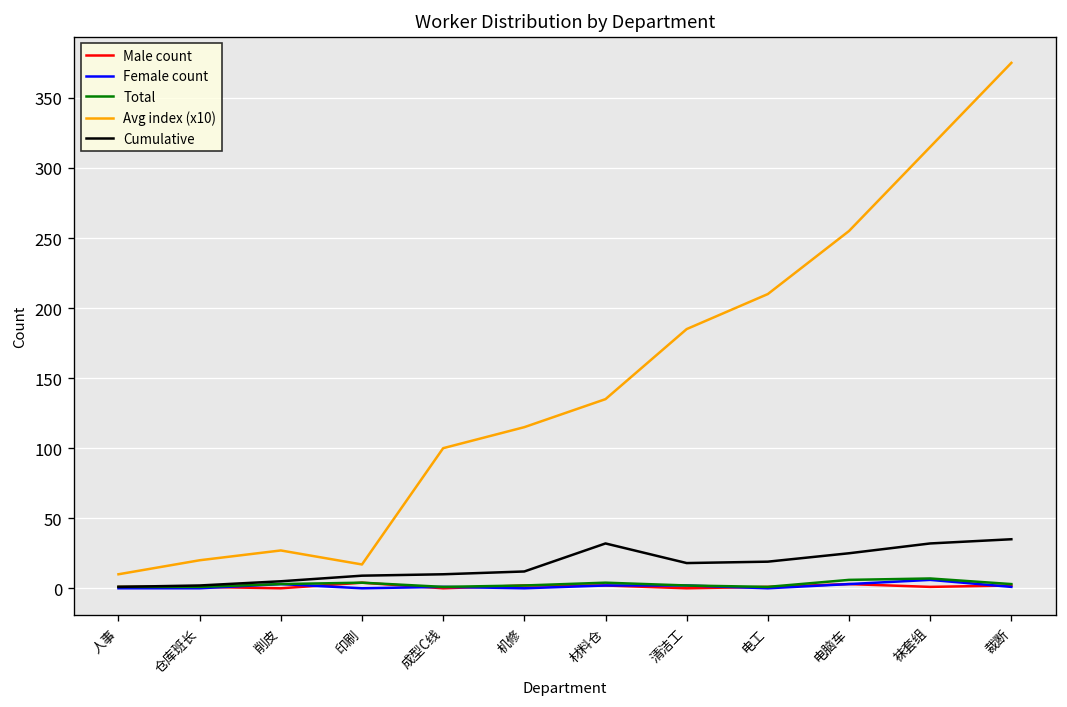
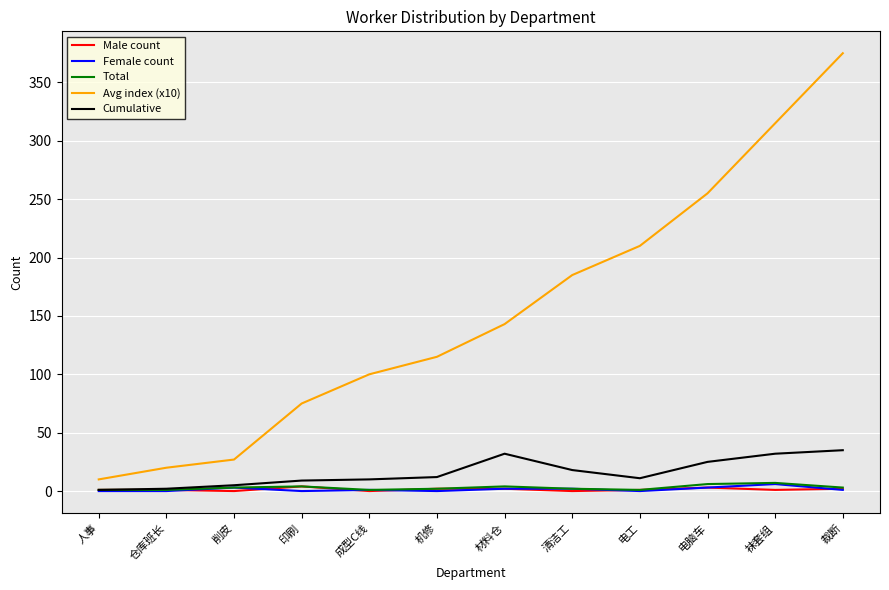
  {
    "Male count": {
      "削皮": 0,
      "袜套组": 1
    },
    "Female count": {
      "印刷": 0
    },
    "Total": {
      "电脑车": 6
    },
    "Avg index (x10)": {
      "人事": 10,
      "仓库班长": 20,
      "削皮": 27,
-     "印刷": 17,
+     "印刷": 75,
      "成型C线": 100,
      "机修": 115,
-     "材料仓": 135,
+     "材料仓": 143,
      "清洁工": 185,
      "电工": 210,
      "电脑车": 255,
      "袜套组": 315,
      "裁断": 375
    },
    "Cumulative": {
      "印刷": 9,
      "成型C线": 10,
      "机修": 12,
      "材料仓": 32,
      "清洁工": 18,
-     "电工": 19,
+     "电工": 11,
      "电脑车": 25,
      "袜套组": 32,
      "裁断": 35
    }
  }
